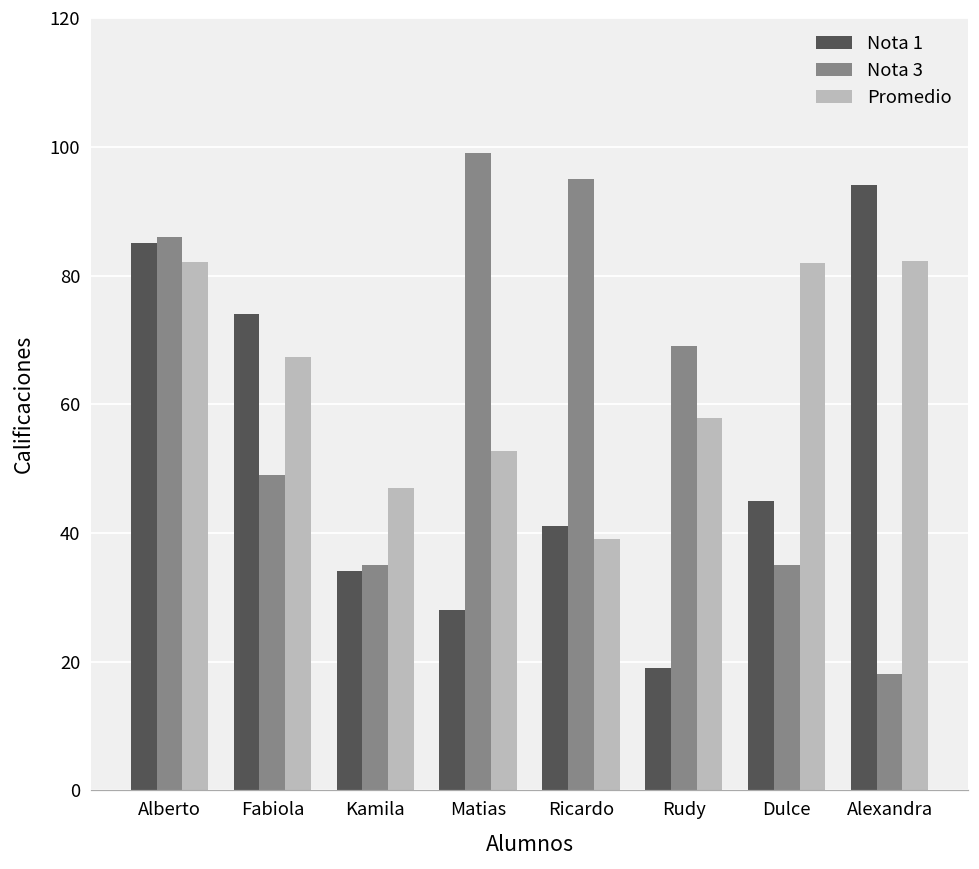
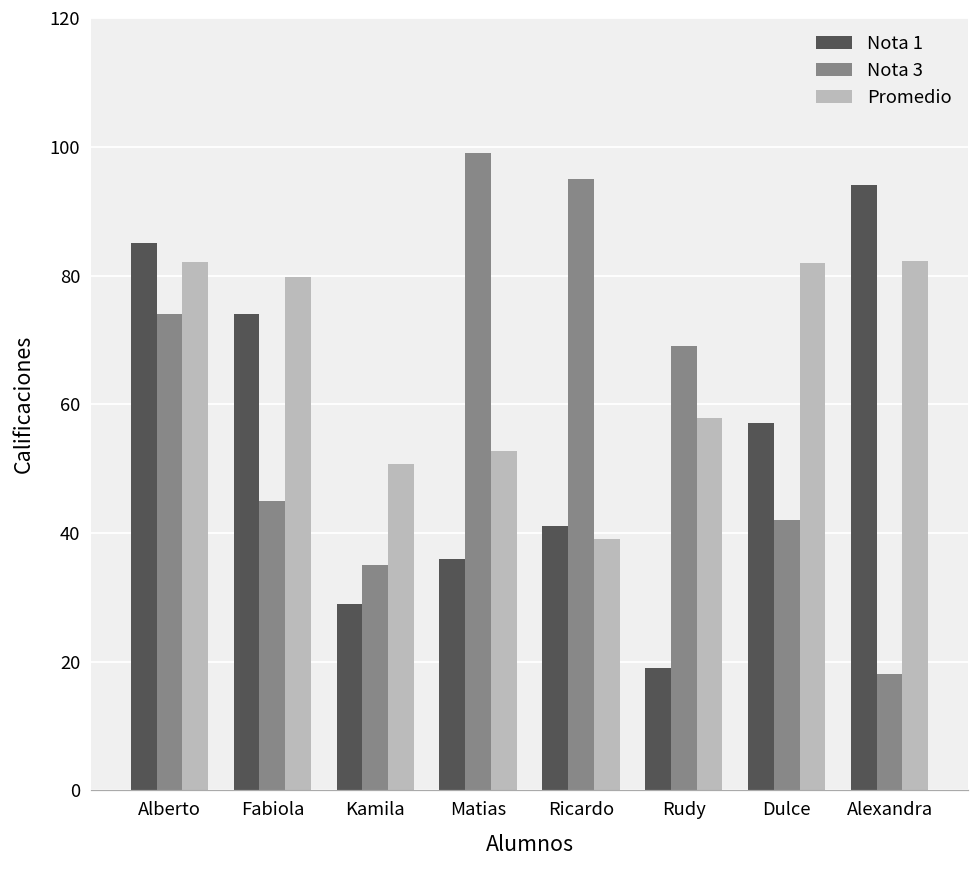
  {
    "Nota 1": {
      "Alberto": 85,
      "Fabiola": 74,
-     "Kamila": 34,
-     "Matias": 28,
+     "Kamila": 29,
+     "Matias": 36,
      "Ricardo": 41,
      "Rudy": 19,
-     "Dulce": 45,
+     "Dulce": 57,
      "Alexandra": 94
    },
    "Nota 3": {
-     "Alberto": 86,
-     "Fabiola": 49,
+     "Alberto": 74,
+     "Fabiola": 45,
      "Kamila": 35,
      "Matias": 99,
      "Ricardo": 95,
      "Rudy": 69,
-     "Dulce": 35,
+     "Dulce": 42,
      "Alexandra": 18
    },
    "Promedio": {
      "Alberto": 82,
-     "Fabiola": 67,
-     "Kamila": 47,
+     "Fabiola": 80,
+     "Kamila": 51,
      "Matias": 53,
      "Ricardo": 39,
      "Rudy": 58,
      "Dulce": 82,
      "Alexandra": 82
    }
  }
